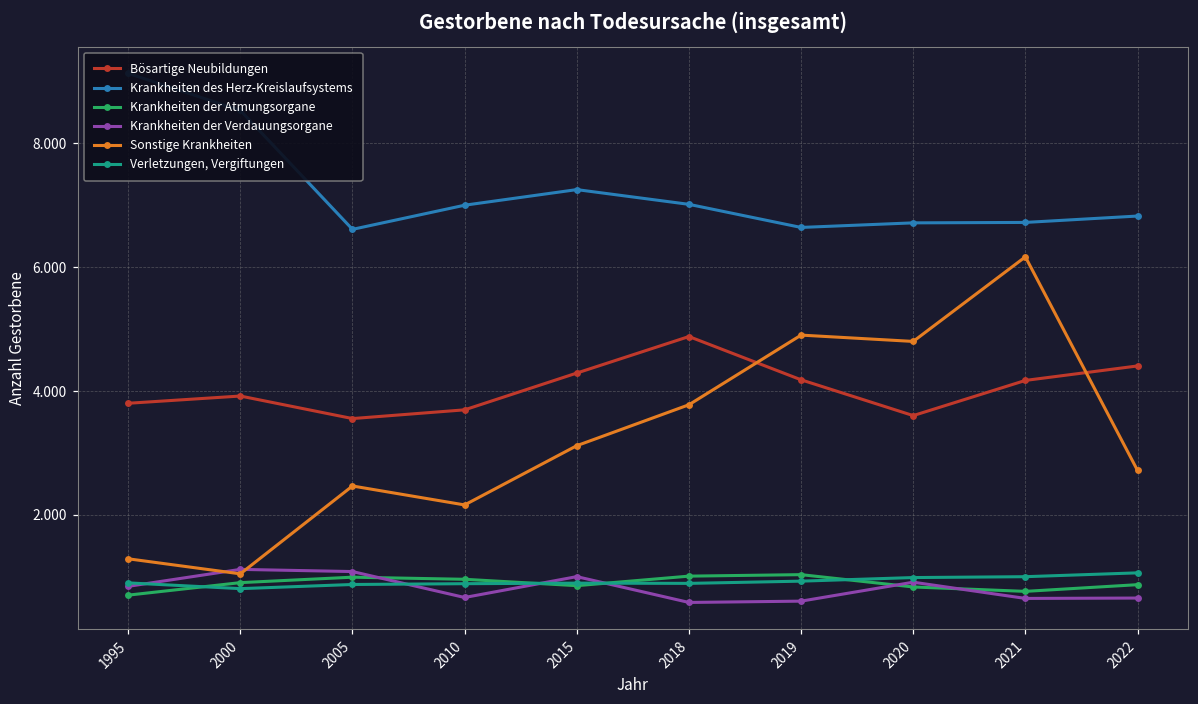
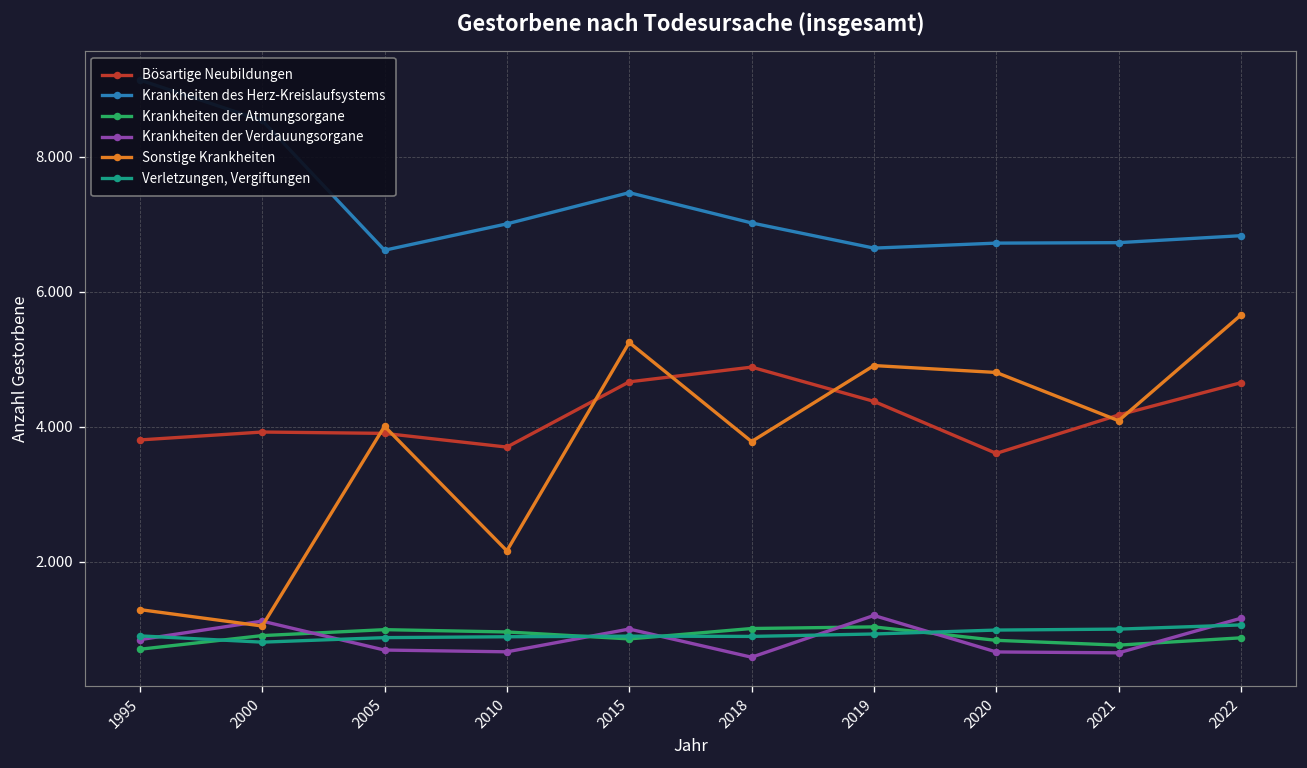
  {
    "Bösartige Neubildungen": {
      "1995": 3.8,
      "2000": 3.9,
-     "2005": 3.6,
+     "2005": 3.9,
      "2010": 3.7,
-     "2015": 4.3,
+     "2015": 4.7,
      "2018": 4.9,
-     "2019": 4.2,
+     "2019": 4.4,
      "2020": 3.6,
      "2021": 4.2,
-     "2022": 4.4
+     "2022": 4.7
    },
    "Krankheiten des Herz-Kreislaufsystems": {
      "2005": 6.6,
      "2010": 7.0,
-     "2015": 7.3,
+     "2015": 7.5,
      "2018": 7.0,
      "2019": 6.6,
      "2020": 6.7,
      "2021": 6.7,
      "2022": 6.8
    },
    "Krankheiten der Verdauungsorgane": {
      "1995": 0.8,
      "2000": 1.1,
-     "2005": 1.1,
+     "2005": 0.7,
      "2010": 0.7,
      "2015": 1.0,
      "2018": 0.6,
-     "2019": 0.6,
-     "2020": 0.9,
+     "2019": 1.2,
+     "2020": 0.7,
      "2021": 0.7,
-     "2022": 0.7
+     "2022": 1.2
    },
    "Sonstige Krankheiten": {
      "1995": 1.3,
      "2000": 1.0,
-     "2005": 2.5,
+     "2005": 4.0,
      "2010": 2.2,
-     "2015": 3.1,
+     "2015": 5.2,
      "2018": 3.8,
      "2019": 4.9,
      "2020": 4.8,
-     "2021": 6.2,
-     "2022": 2.7
+     "2021": 4.1,
+     "2022": 5.7
    }
  }
